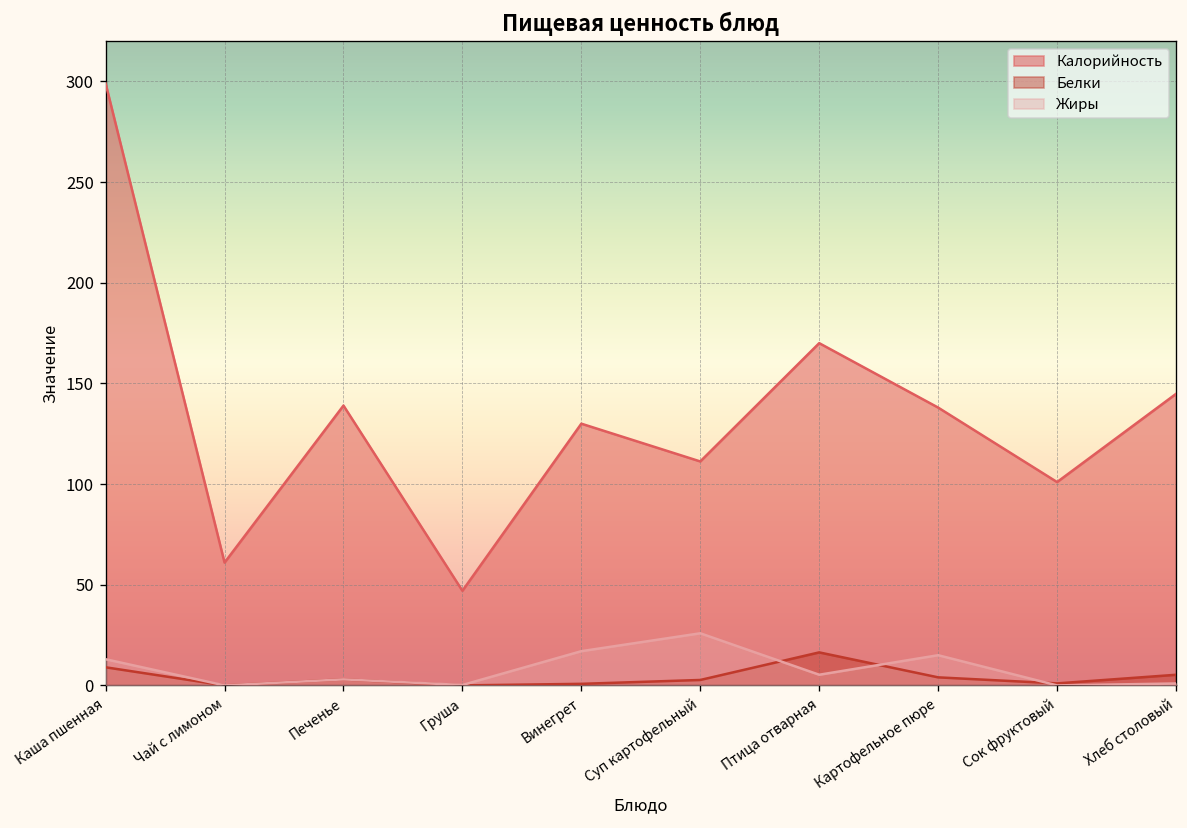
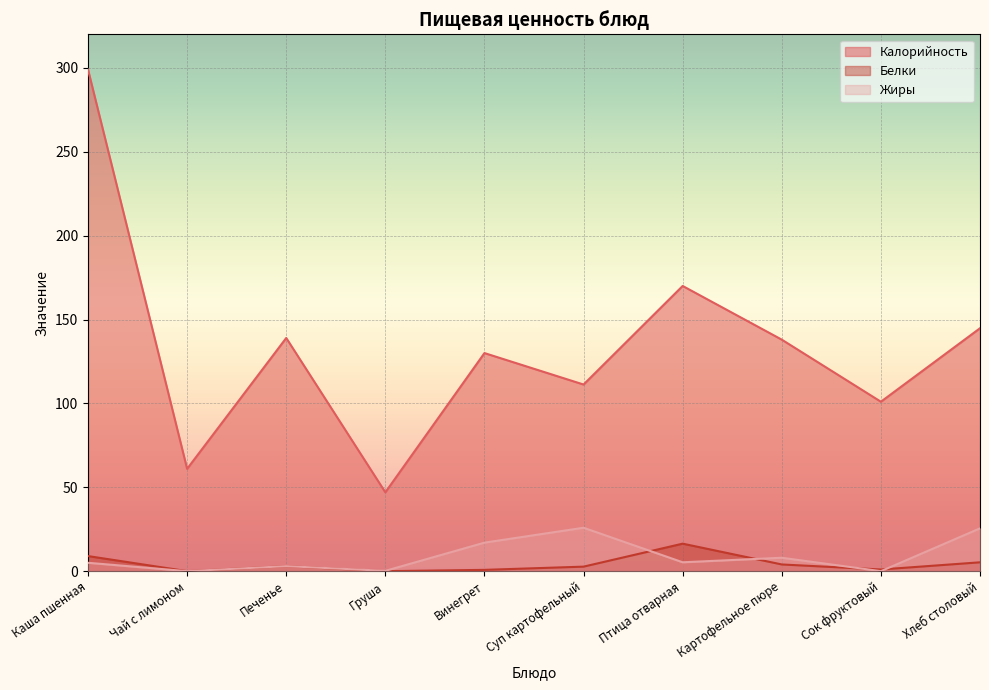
  {
    "Жиры": {
-     "Каша пшенная": 13,
+     "Каша пшенная": 5,
      "Винегрет": 17,
      "Суп картофельный": 26,
      "Птица отварная": 5,
-     "Картофельное пюре": 15,
-     "Хлеб столовый": 1
+     "Картофельное пюре": 8,
+     "Хлеб столовый": 26
    }
  }
